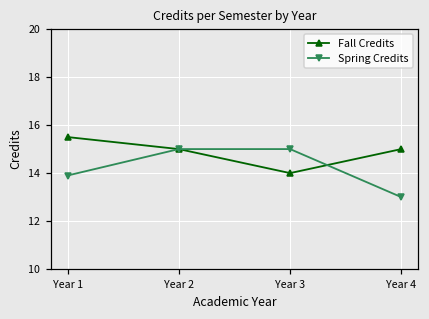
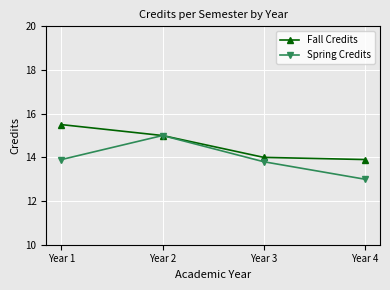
  {
    "Fall Credits": {
      "Year 1": 15.5,
      "Year 3": 14.0,
-     "Year 4": 15.0
+     "Year 4": 13.9
    },
    "Spring Credits": {
      "Year 1": 13.9,
-     "Year 3": 15.0,
+     "Year 3": 13.8,
      "Year 4": 13.0
    }
  }
